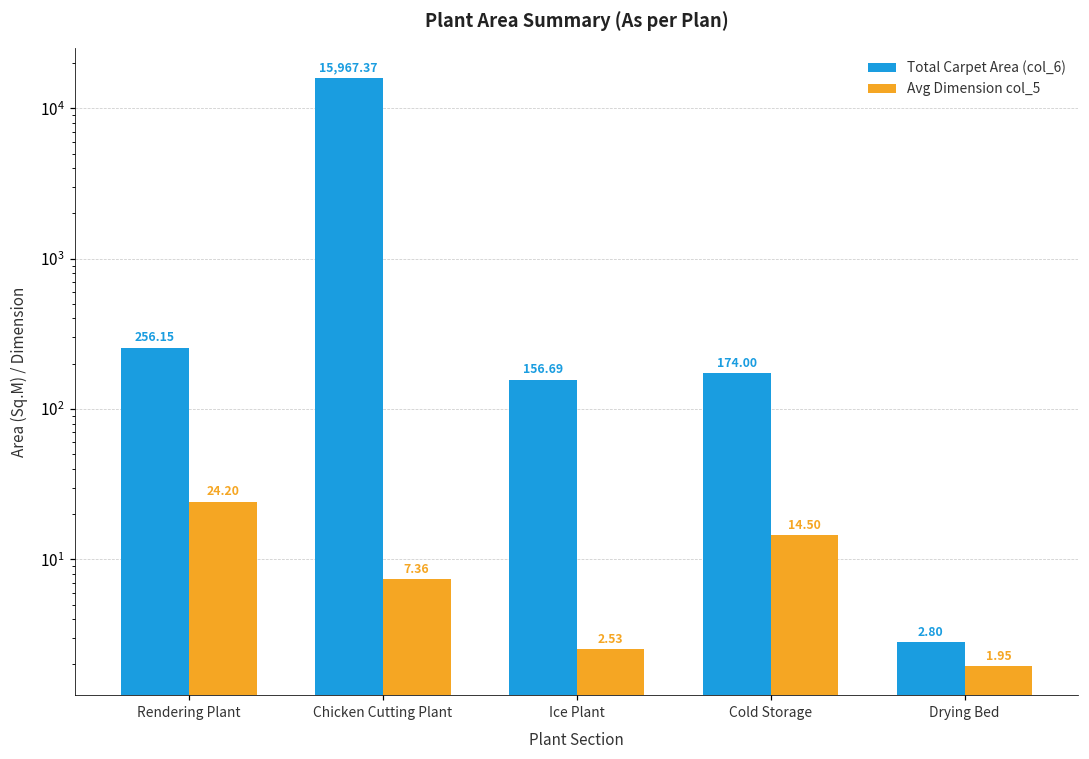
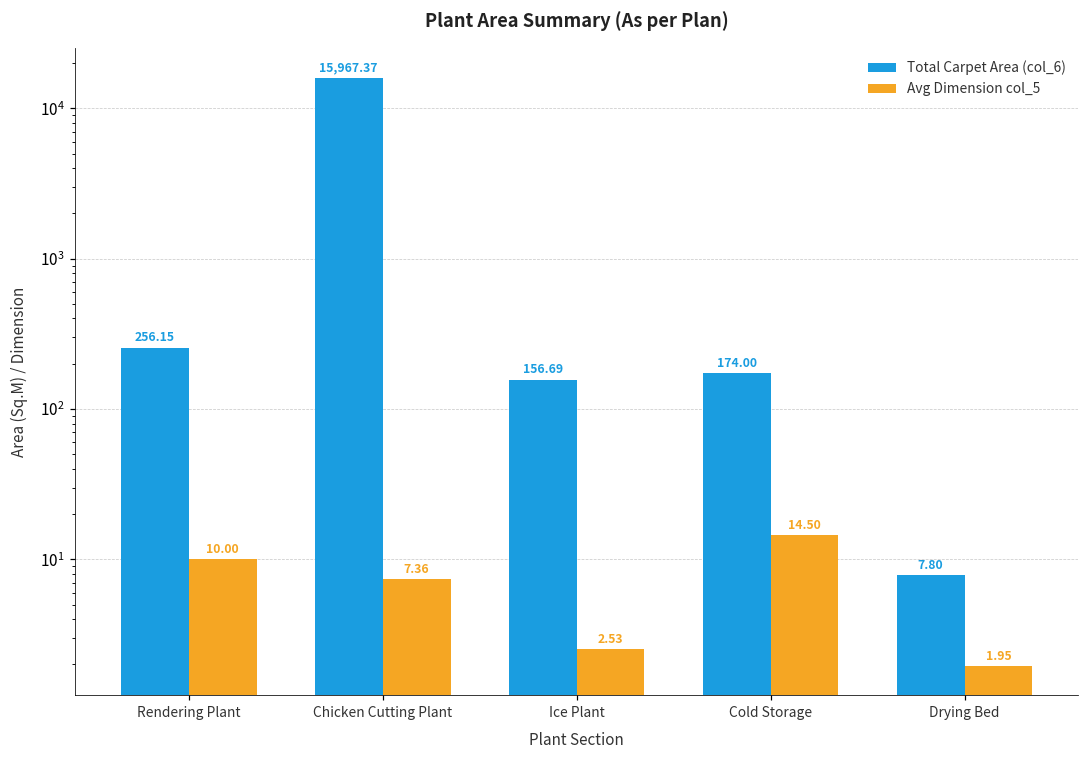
  {
    "Total Carpet Area (col_6)": {
      "Rendering Plant": "256.15",
      "Chicken Cutting Plant": "15,967.37",
      "Ice Plant": "156.69",
      "Cold Storage": "174.00",
-     "Drying Bed": "2.80"
+     "Drying Bed": "7.80"
    },
    "Avg Dimension col_5": {
-     "Rendering Plant": "24.20",
+     "Rendering Plant": "10.00",
      "Chicken Cutting Plant": "7.36",
      "Ice Plant": "2.53",
      "Cold Storage": "14.50",
      "Drying Bed": "1.95"
    }
  }
